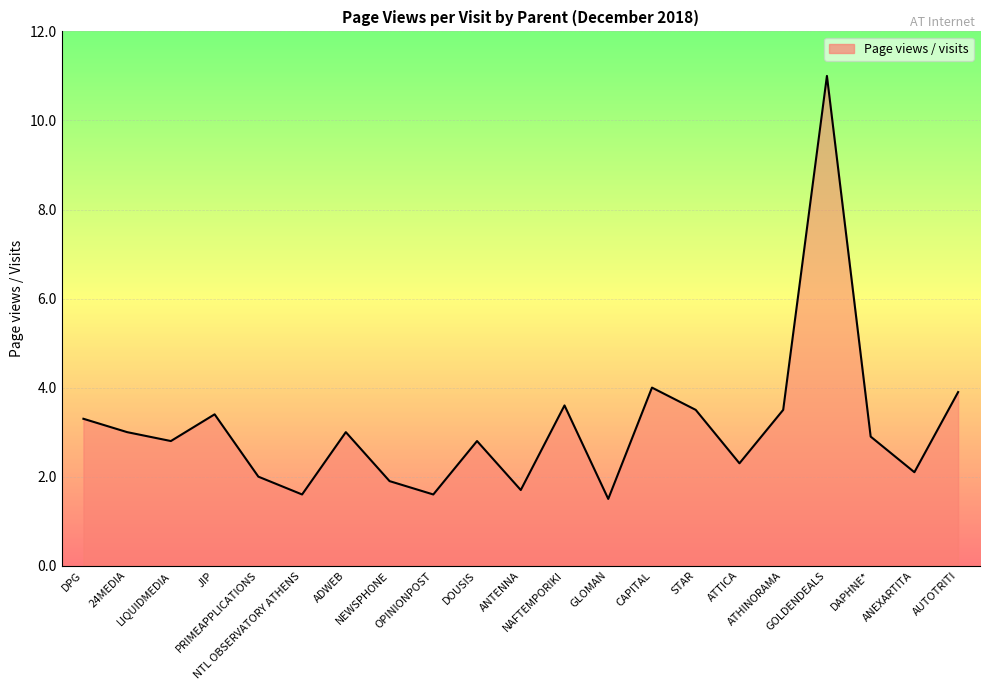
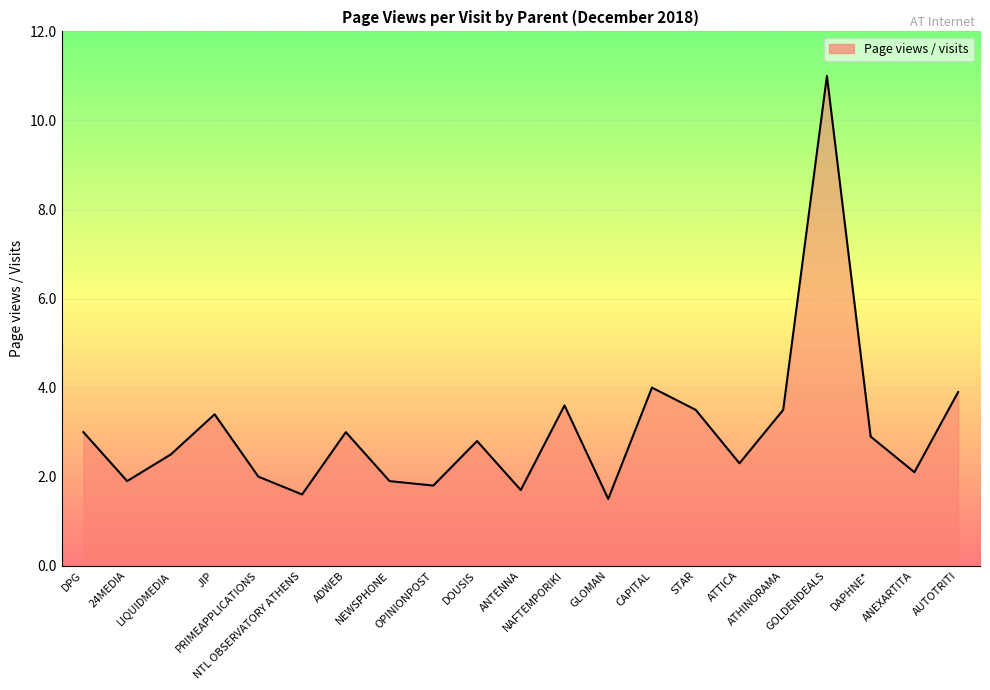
  {
-   "DPG": 3.3,
-   "24MEDIA": 3.0,
-   "LIQUIDMEDIA": 2.8,
+   "DPG": 3.0,
+   "24MEDIA": 1.9,
+   "LIQUIDMEDIA": 2.5,
    "JIP": 3.4,
    "PRIMEAPPLICATIONS": 2.0,
    "NTL OBSERVATORY ATHENS": 1.6,
    "ADWEB": 3.0,
    "NEWSPHONE": 1.9,
-   "OPINIONPOST": 1.6,
+   "OPINIONPOST": 1.8,
    "DOUSIS": 2.8,
    "ANTENNA": 1.7,
    "NAFTEMPORIKI": 3.6,
    "GLOMAN": 1.5,
    "CAPITAL": 4.0,
    "STAR": 3.5,
    "ATTICA": 2.3,
    "ATHINORAMA": 3.5,
    "GOLDENDEALS": 11.0,
    "DAPHNE*": 2.9,
    "ANEXARTITA": 2.1,
    "AUTOTRITI": 3.9
  }
